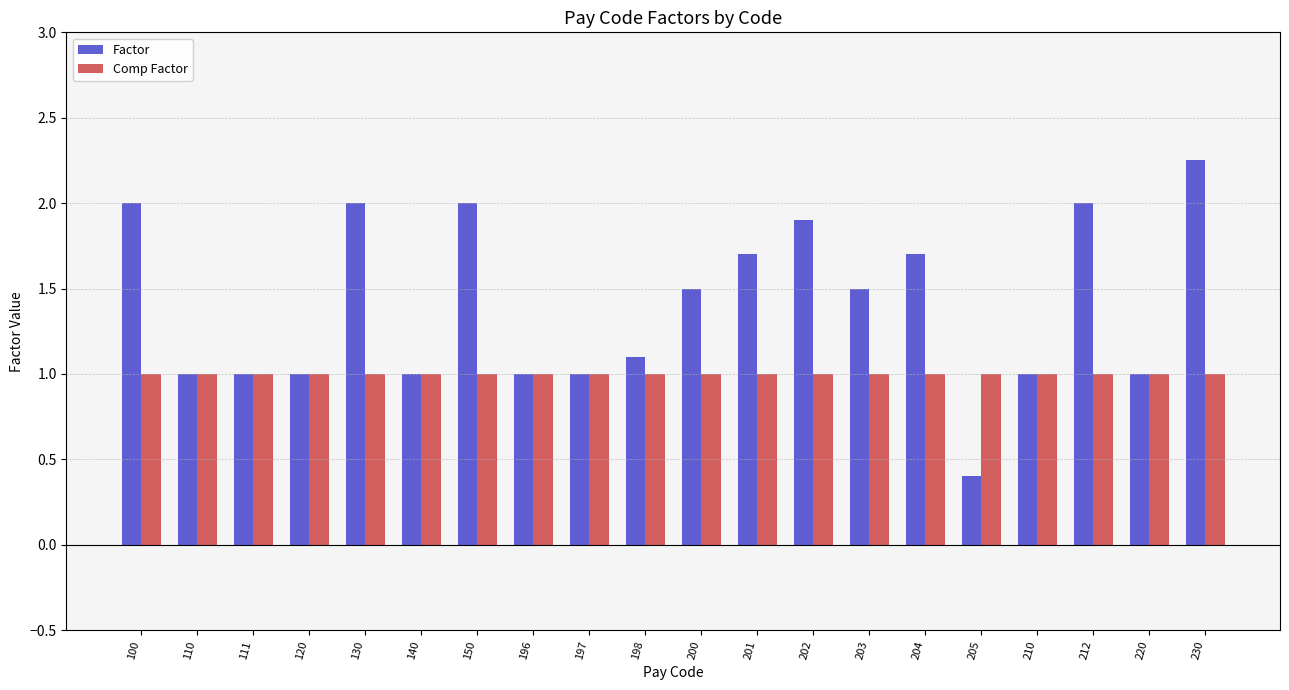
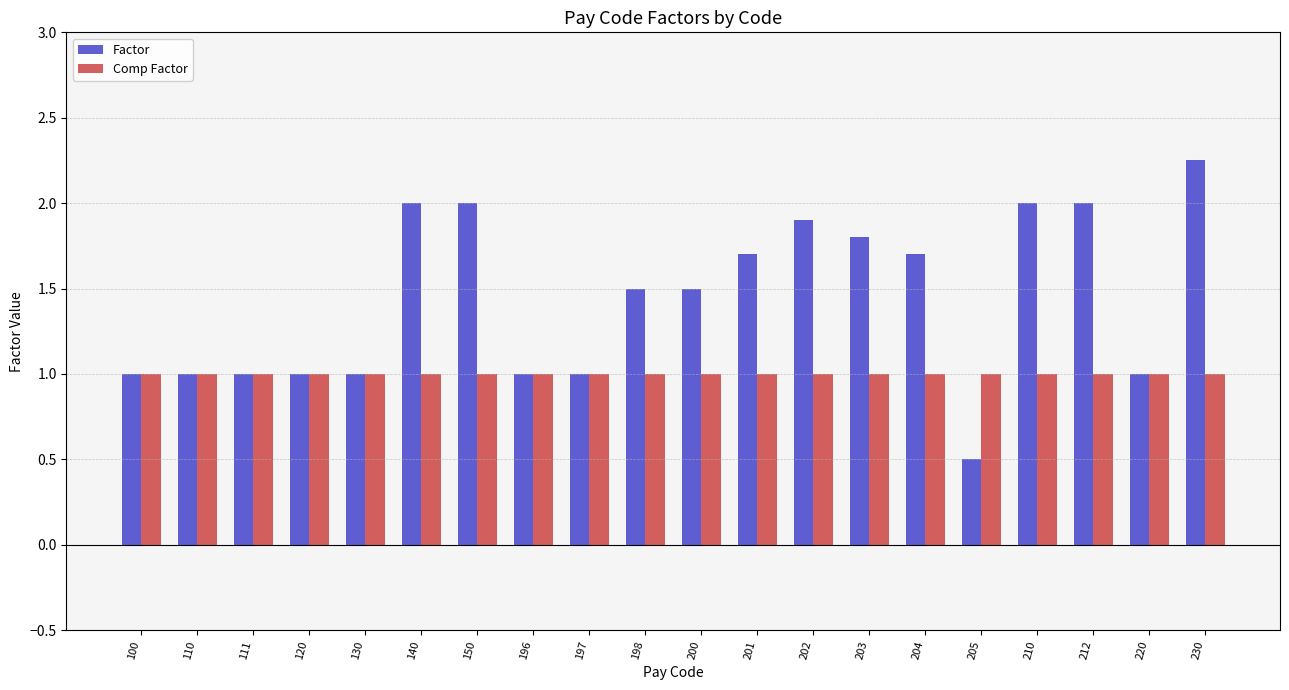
  {
    "Factor": {
-     "100": 2,
+     "100": 1,
      "110": 1.0,
      "111": 1.0,
      "120": 1.0,
-     "130": 2,
-     "140": 1,
+     "130": 1,
+     "140": 2,
      "150": 2.0,
      "196": 1.0,
      "197": 1.0,
-     "198": 1.1,
+     "198": 1.5,
      "200": 1.5,
      "201": 1.7,
      "202": 1.9,
-     "203": 1.5,
+     "203": 1.8,
      "204": 1.7,
-     "205": 0.4,
-     "210": 1,
+     "205": 0.5,
+     "210": 2,
      "212": 2.0,
      "220": 1.0,
      "230": 2.25
    },
    "Comp Factor": {
      "100": 1.0,
      "110": 1.0,
      "111": 1.0,
      "120": 1.0,
      "130": 1.0,
      "140": 1.0,
      "150": 1.0,
      "196": 1.0,
      "197": 1.0,
      "198": 1.0,
      "200": 1.0,
      "201": 1.0,
      "202": 1.0,
      "203": 1.0,
      "204": 1.0,
      "205": 1.0,
      "210": 1.0,
      "212": 1.0,
      "220": 1.0,
      "230": 1.0
    }
  }
